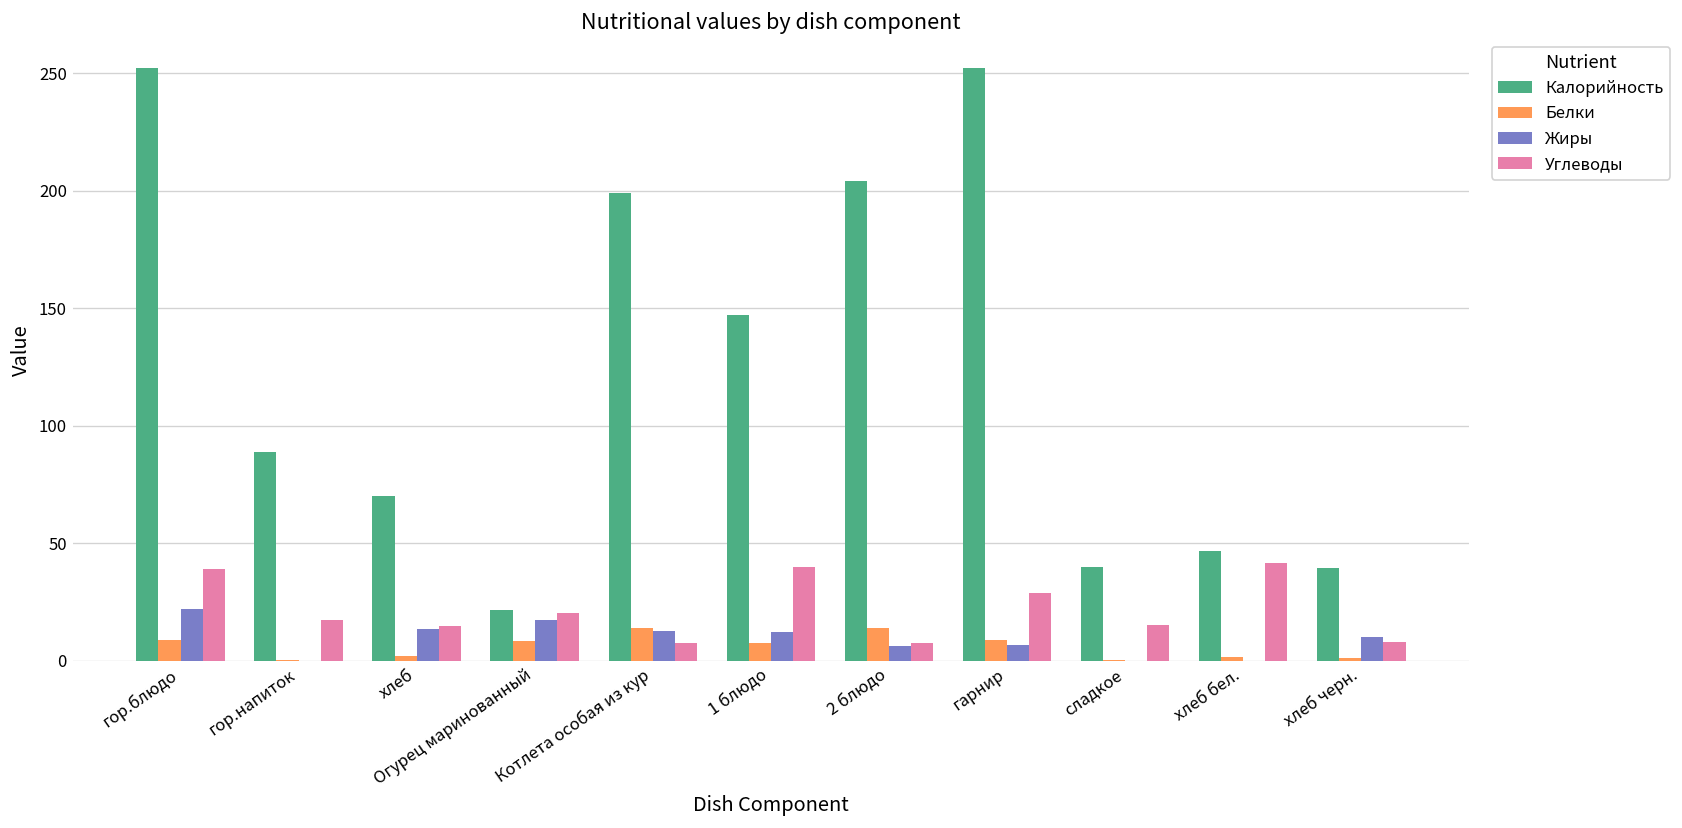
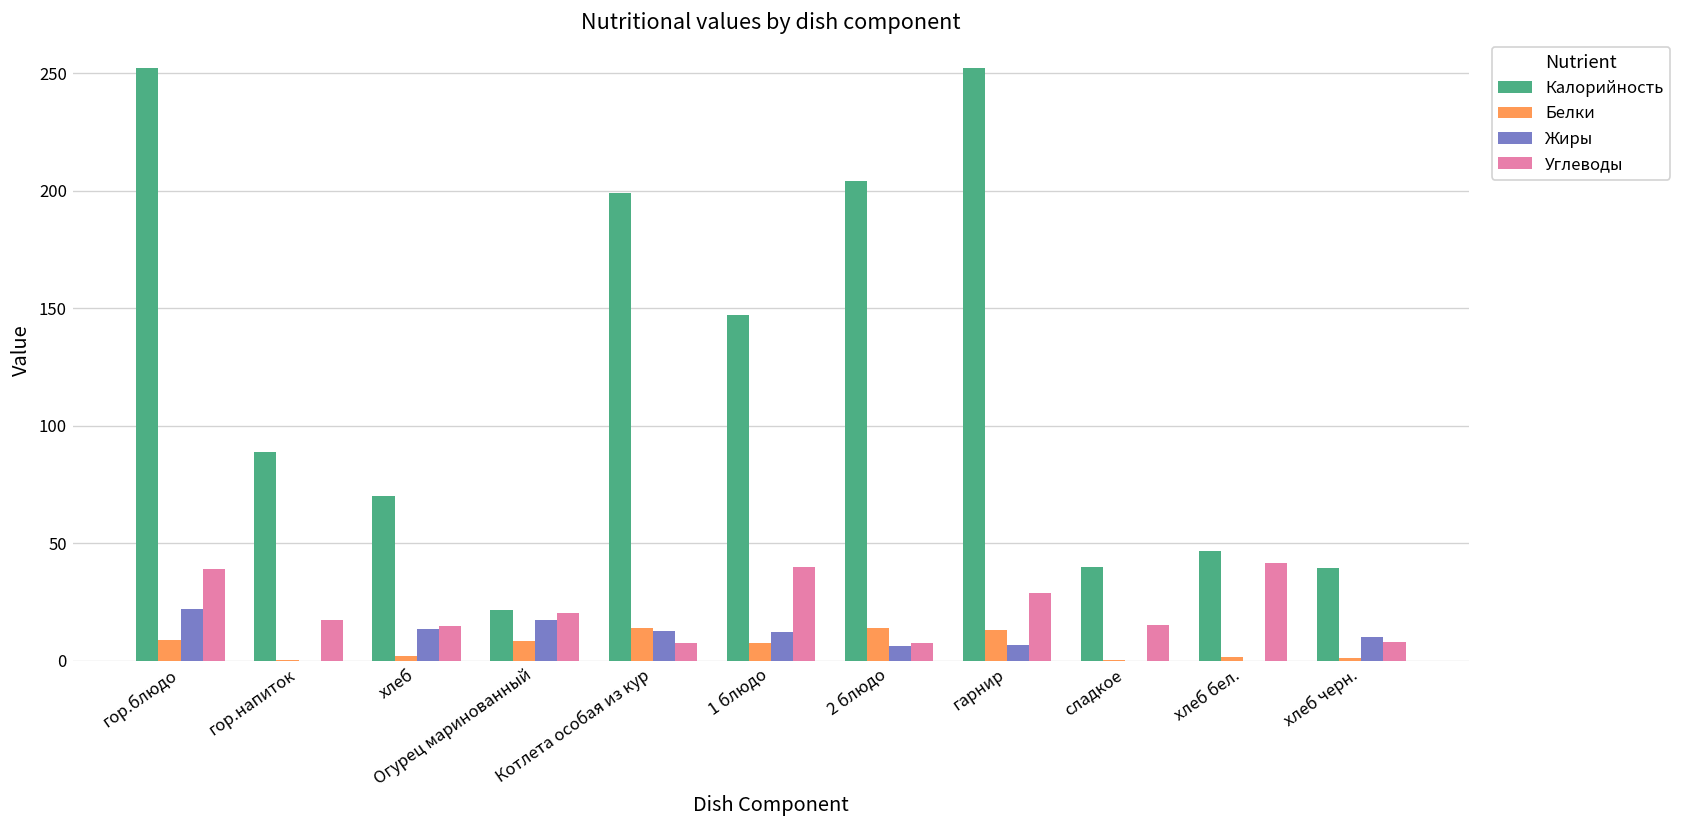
  {
    "Калорийность": {
      "гор.блюдо": 252,
      "гор.напиток": 89,
      "хлеб": 70,
      "Огурец маринованный": 22,
      "Котлета особая из кур": 199,
      "1 блюдо": 147,
      "2 блюдо": 204,
      "гарнир": 252,
      "сладкое": 40,
      "хлеб бел.": 47,
      "хлеб черн.": 40
    },
    "Белки": {
      "гор.блюдо": 9,
      "хлеб": 2,
      "Огурец маринованный": 8,
      "Котлета особая из кур": 14,
      "1 блюдо": 8,
      "2 блюдо": 14,
-     "гарнир": 9,
+     "гарнир": 13,
      "хлеб бел.": 2,
      "хлеб черн.": 1
    },
    "Жиры": {
      "гор.блюдо": 22,
      "хлеб": 14,
      "Огурец маринованный": 17,
      "Котлета особая из кур": 13,
      "1 блюдо": 12,
      "2 блюдо": 6,
      "гарнир": 7,
      "хлеб черн.": 10
    },
    "Углеводы": {
      "гор.блюдо": 39,
      "гор.напиток": 18,
      "хлеб": 15,
      "Огурец маринованный": 21,
      "Котлета особая из кур": 8,
      "1 блюдо": 40,
      "2 блюдо": 8,
      "гарнир": 29,
      "сладкое": 15,
      "хлеб бел.": 42,
      "хлеб черн.": 8
    }
  }
